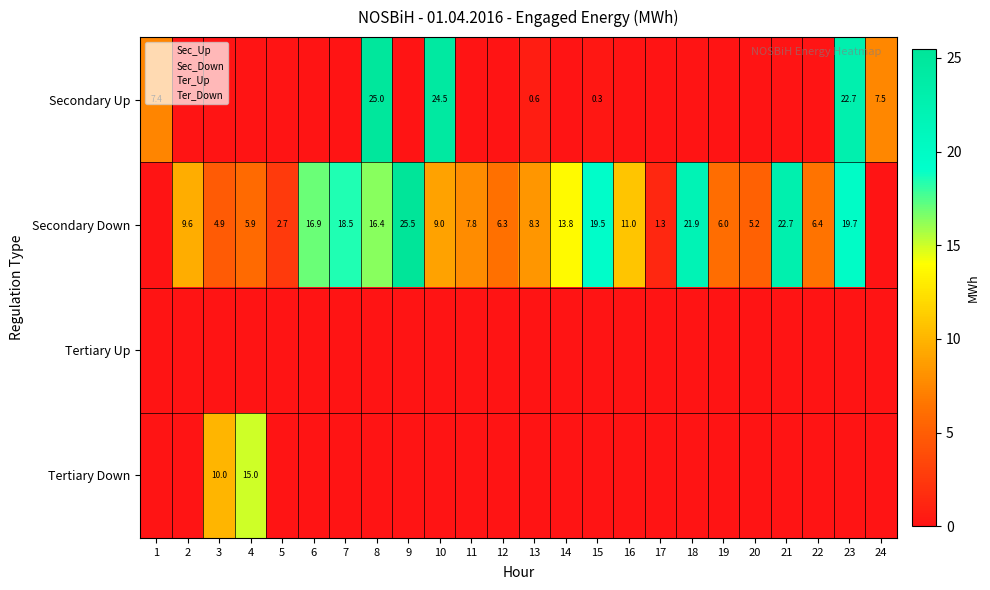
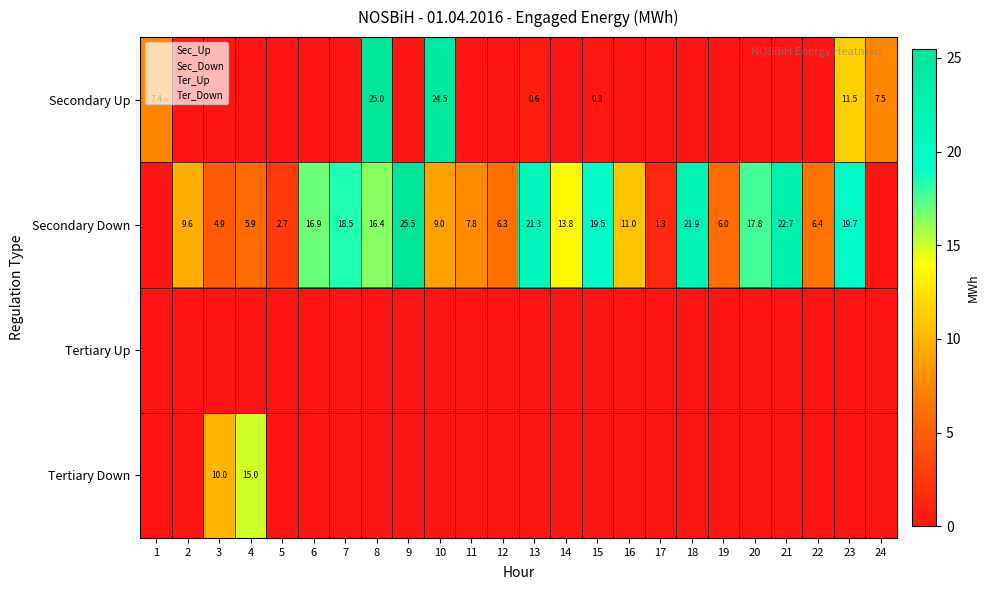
  {
    "Secondary Up": {
      "8": 25.0,
      "10": 24.5,
      "13": 0.6,
      "15": 0.3,
-     "23": 22.7,
+     "23": 11.5,
      "24": 7.5
    },
    "Secondary Down": {
      "2": 9.6,
      "3": 4.9,
      "4": 5.9,
      "5": 2.7,
      "6": 16.9,
      "7": 18.5,
      "8": 16.4,
      "9": 25.5,
      "10": 9.0,
      "11": 7.8,
      "12": 6.3,
-     "13": 8.3,
+     "13": 21.3,
      "14": 13.8,
      "15": 19.5,
      "16": 11.0,
      "17": 1.3,
      "18": 21.9,
      "19": 6.0,
-     "20": 5.2,
+     "20": 17.8,
      "21": 22.7,
      "22": 6.4,
      "23": 19.7
    },
    "Tertiary Down": {
      "3": 10.0,
      "4": 15.0
    }
  }
